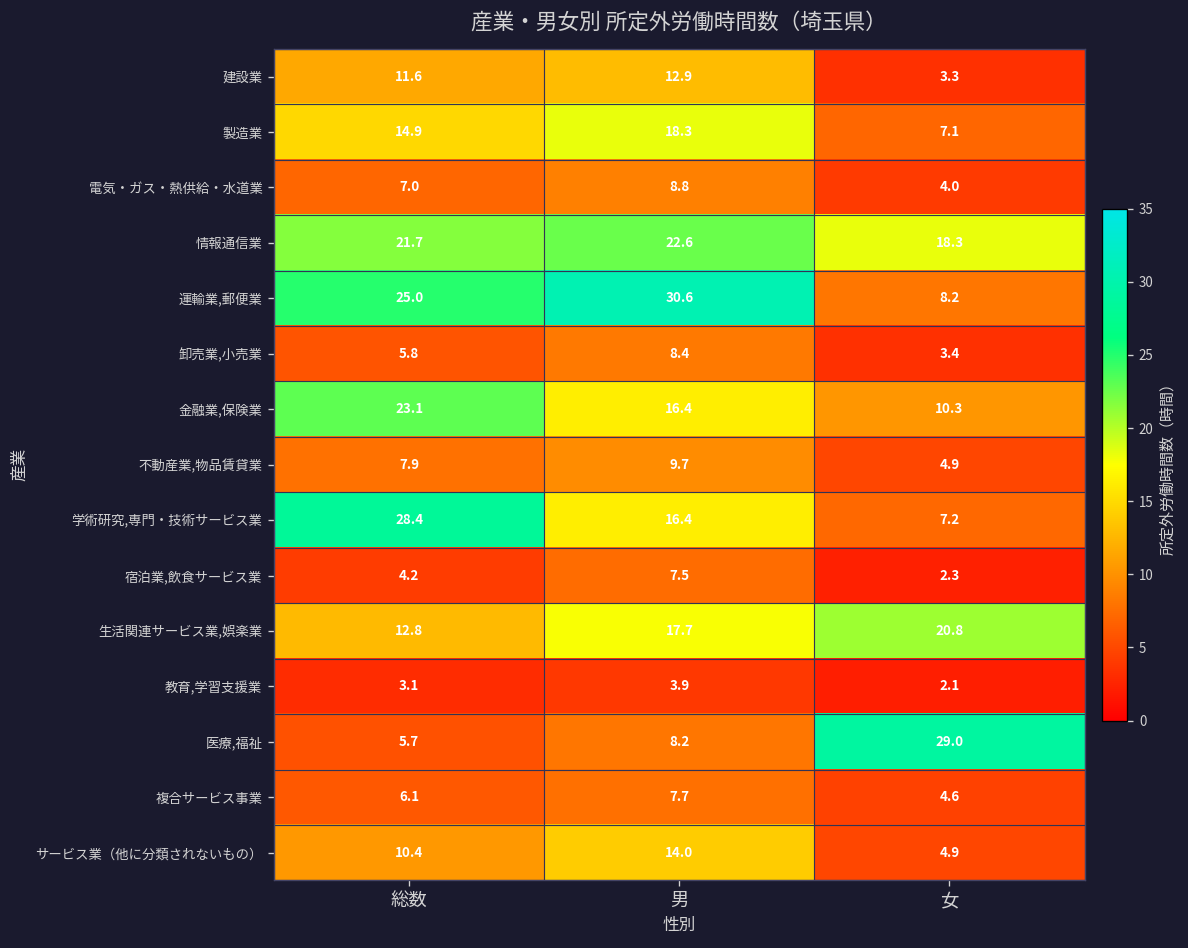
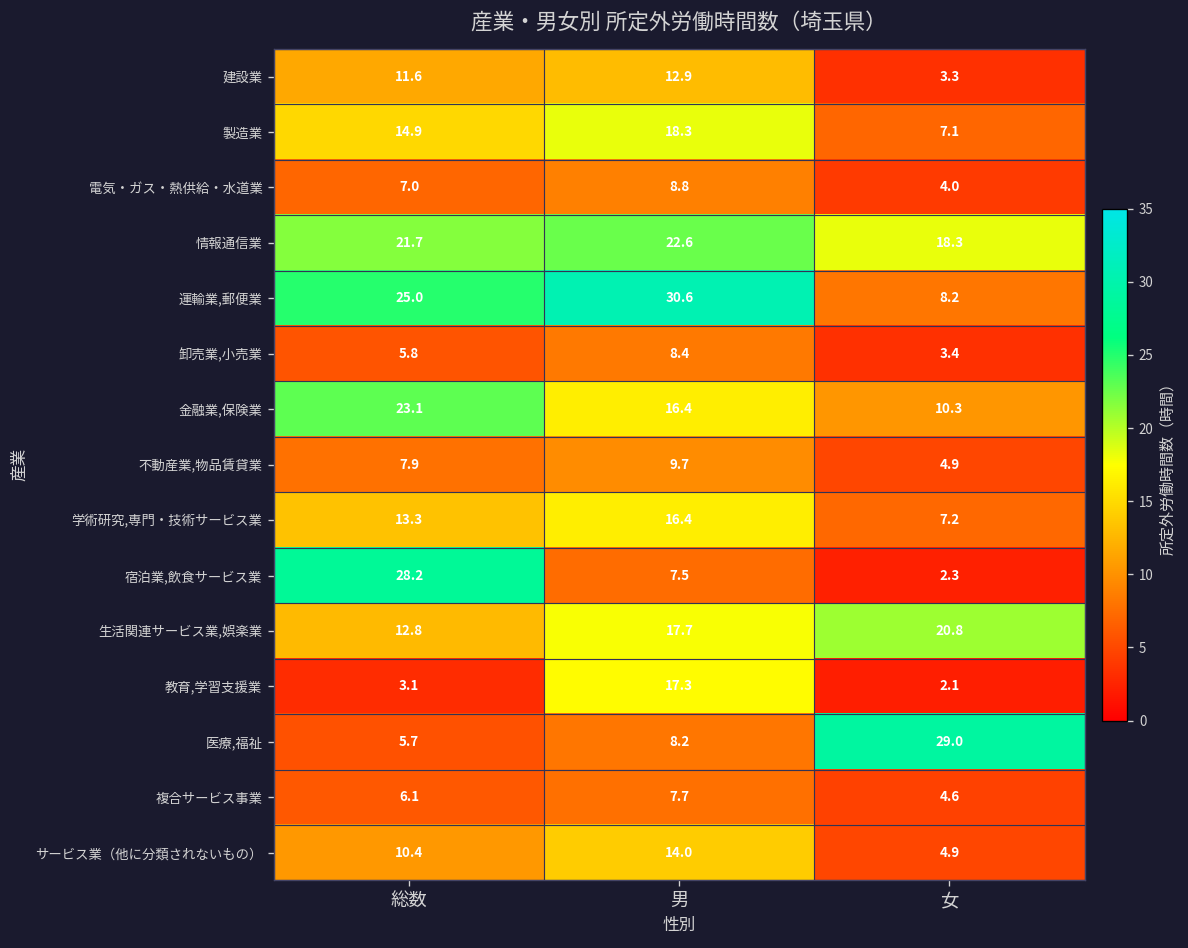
  {
    "建設業": {
      "総数": 11.6,
      "男": 12.9,
      "女": 3.3
    },
    "製造業": {
      "総数": 14.9,
      "男": 18.3,
      "女": 7.1
    },
    "電気・ガス・熱供給・水道業": {
      "総数": 7.0,
      "男": 8.8,
      "女": 4.0
    },
    "情報通信業": {
      "総数": 21.7,
      "男": 22.6,
      "女": 18.3
    },
    "運輸業,郵便業": {
      "総数": 25.0,
      "男": 30.6,
      "女": 8.2
    },
    "卸売業,小売業": {
      "総数": 5.8,
      "男": 8.4,
      "女": 3.4
    },
    "金融業,保険業": {
      "総数": 23.1,
      "男": 16.4,
      "女": 10.3
    },
    "不動産業,物品賃貸業": {
      "総数": 7.9,
      "男": 9.7,
      "女": 4.9
    },
    "学術研究,専門・技術サービス業": {
-     "総数": 28.4,
+     "総数": 13.3,
      "男": 16.4,
      "女": 7.2
    },
    "宿泊業,飲食サービス業": {
-     "総数": 4.2,
+     "総数": 28.2,
      "男": 7.5,
      "女": 2.3
    },
    "生活関連サービス業,娯楽業": {
      "総数": 12.8,
      "男": 17.7,
      "女": 20.8
    },
    "教育,学習支援業": {
      "総数": 3.1,
-     "男": 3.9,
+     "男": 17.3,
      "女": 2.1
    },
    "医療,福祉": {
      "総数": 5.7,
      "男": 8.2,
      "女": 29.0
    },
    "複合サービス事業": {
      "総数": 6.1,
      "男": 7.7,
      "女": 4.6
    },
    "サービス業（他に分類されないもの）": {
      "総数": 10.4,
      "男": 14.0,
      "女": 4.9
    }
  }
